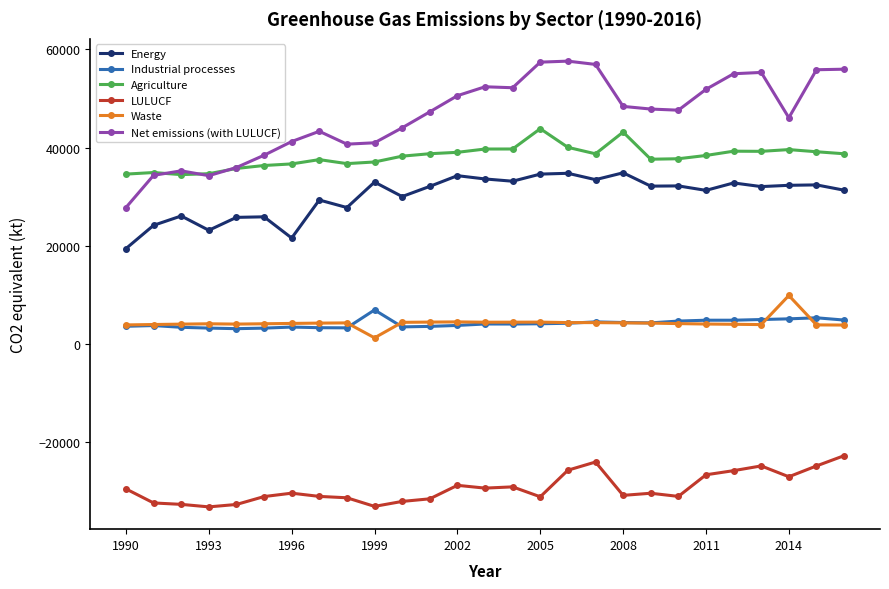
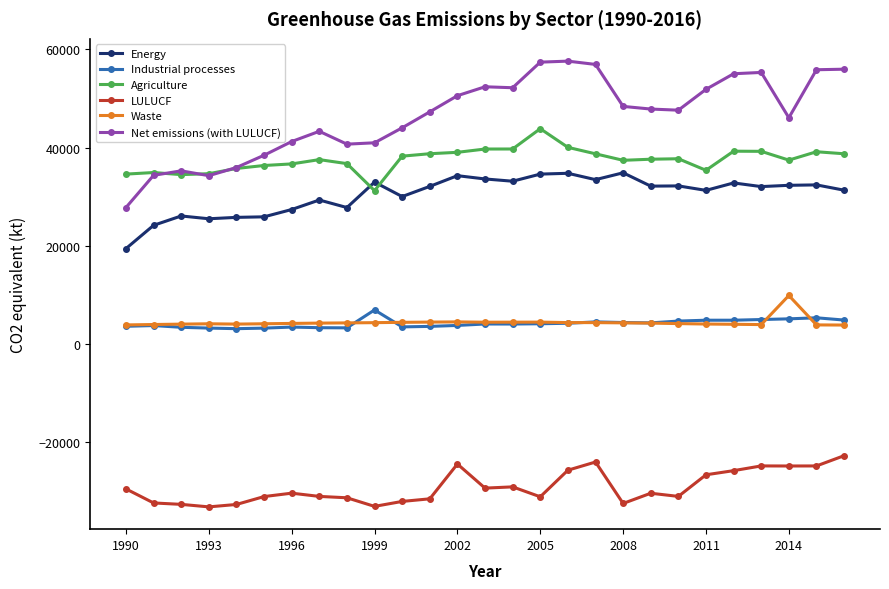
  {
    "Energy": {
      "1990": 19000,
-     "1993": 23000,
-     "1996": 22000,
+     "1993": 25000,
+     "1996": 27000,
      "1999": 33000,
      "2002": 34000,
      "2005": 35000,
      "2008": 35000,
      "2011": 31000,
      "2014": 32000
    },
    "Industrial processes": {
      "1993": 3000,
      "1996": 3000,
      "1999": 7000,
      "2002": 4000,
      "2011": 5000,
      "2014": 5000
    },
    "Agriculture": {
      "1990": 35000,
      "1996": 37000,
-     "1999": 37000,
+     "1999": 31000,
      "2002": 39000,
      "2005": 44000,
-     "2008": 43000,
-     "2011": 38000,
-     "2014": 40000
+     "2008": 37000,
+     "2011": 35000,
+     "2014": 37000
    },
    "LULUCF": {
      "1990": -30000,
      "1993": -33000,
      "1996": -30000,
      "1999": -33000,
-     "2002": -29000,
+     "2002": -24000,
      "2005": -31000,
-     "2008": -31000,
+     "2008": -33000,
      "2011": -27000,
-     "2014": -27000
+     "2014": -25000
    },
    "Waste": {
      "1993": 4000,
      "1996": 4000,
-     "1999": 1000,
+     "1999": 4000,
      "2002": 4000,
      "2011": 4000,
      "2014": 10000
    },
    "Net emissions (with LULUCF)": {
      "1990": 28000,
      "1996": 41000,
      "1999": 41000,
      "2002": 51000,
      "2005": 57000,
      "2008": 48000,
      "2011": 52000,
      "2014": 46000
    }
  }
